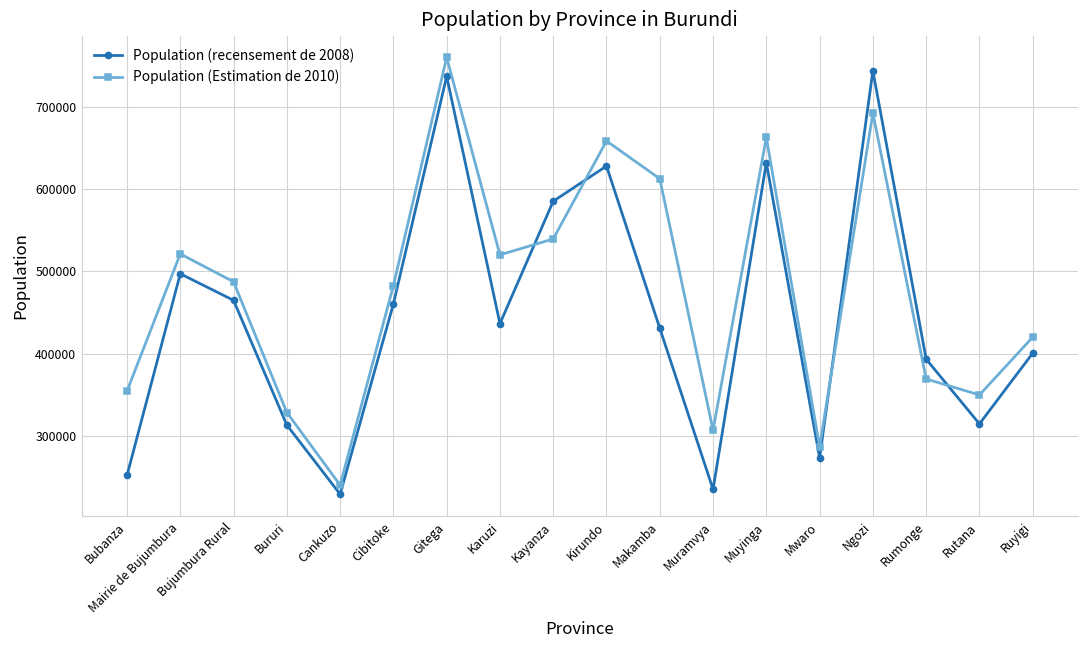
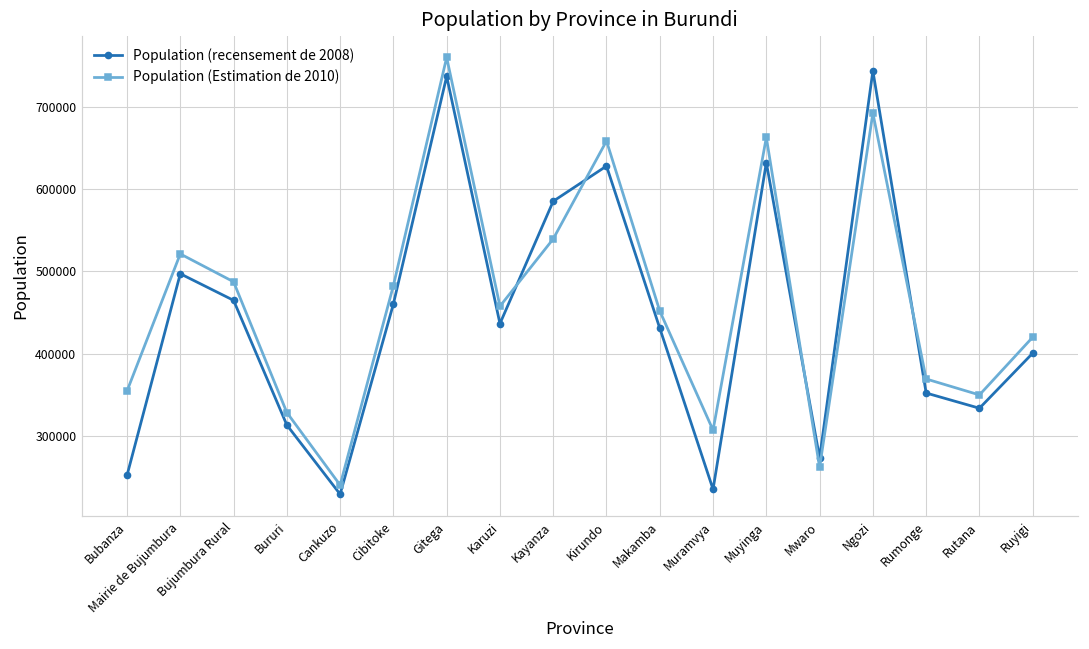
  {
    "Population (recensement de 2008)": {
      "Bubanza": 250000,
      "Mairie de Bujumbura": 500000,
      "Bujumbura Rural": 460000,
      "Bururi": 310000,
      "Cankuzo": 230000,
      "Cibitoke": 460000,
      "Gitega": 740000,
      "Karuzi": 440000,
      "Kayanza": 590000,
      "Kirundo": 630000,
      "Makamba": 430000,
      "Muramvya": 230000,
      "Muyinga": 630000,
      "Mwaro": 270000,
      "Ngozi": 740000,
-     "Rumonge": 390000,
-     "Rutana": 310000,
+     "Rumonge": 350000,
+     "Rutana": 330000,
      "Ruyigi": 400000
    },
    "Population (Estimation de 2010)": {
      "Bubanza": 350000,
      "Mairie de Bujumbura": 520000,
      "Bujumbura Rural": 490000,
      "Bururi": 330000,
      "Cankuzo": 240000,
      "Cibitoke": 480000,
      "Gitega": 760000,
-     "Karuzi": 520000,
+     "Karuzi": 460000,
      "Kayanza": 540000,
      "Kirundo": 660000,
-     "Makamba": 610000,
+     "Makamba": 450000,
      "Muramvya": 310000,
      "Muyinga": 660000,
-     "Mwaro": 290000,
+     "Mwaro": 260000,
      "Ngozi": 690000,
      "Rumonge": 370000,
      "Rutana": 350000,
      "Ruyigi": 420000
    }
  }
